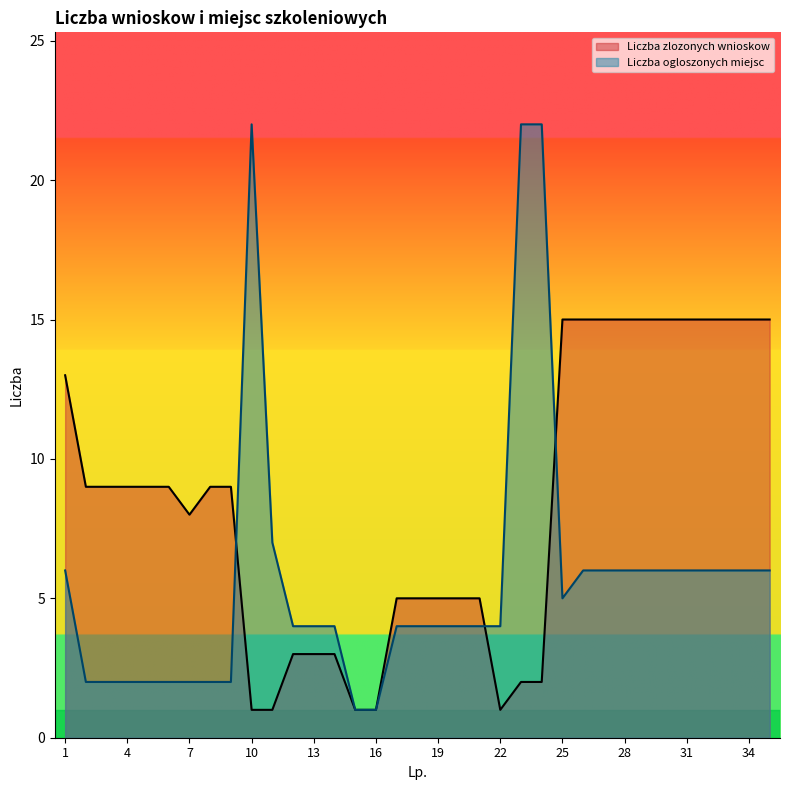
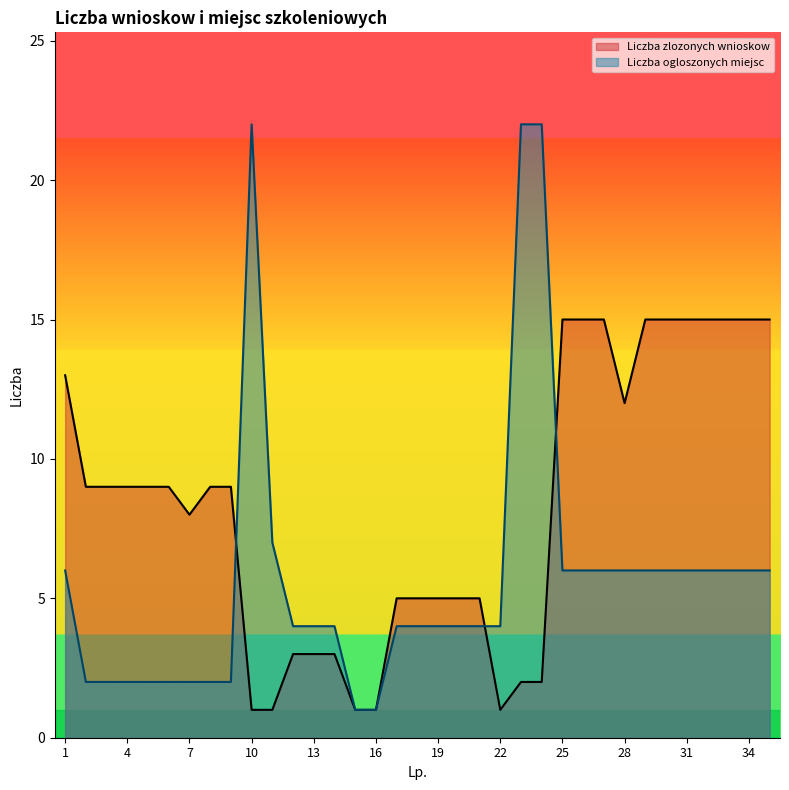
  {
    "Liczba zlozonych wnioskow": {
      "1": 13,
      "4": 9,
      "7": 8,
      "13": 3,
      "19": 5,
      "25": 15,
-     "28": 15,
+     "28": 12,
      "31": 15,
      "34": 15
    },
    "Liczba ogloszonych miejsc": {
      "1": 6,
      "4": 2,
      "7": 2,
      "10": 22,
      "13": 4,
      "19": 4,
      "22": 4,
-     "25": 5,
+     "25": 6,
      "28": 6,
      "31": 6,
      "34": 6
    }
  }
